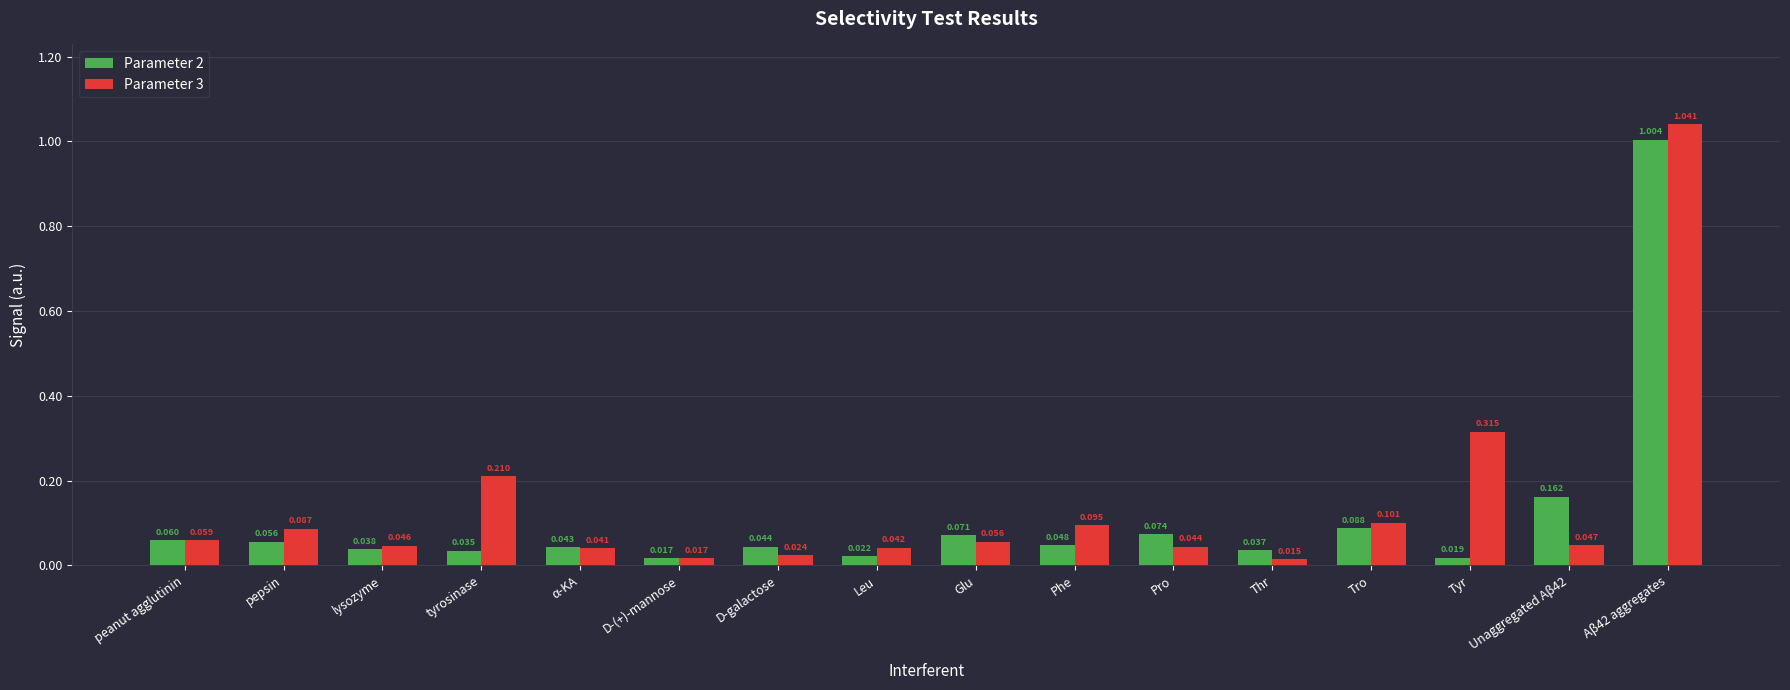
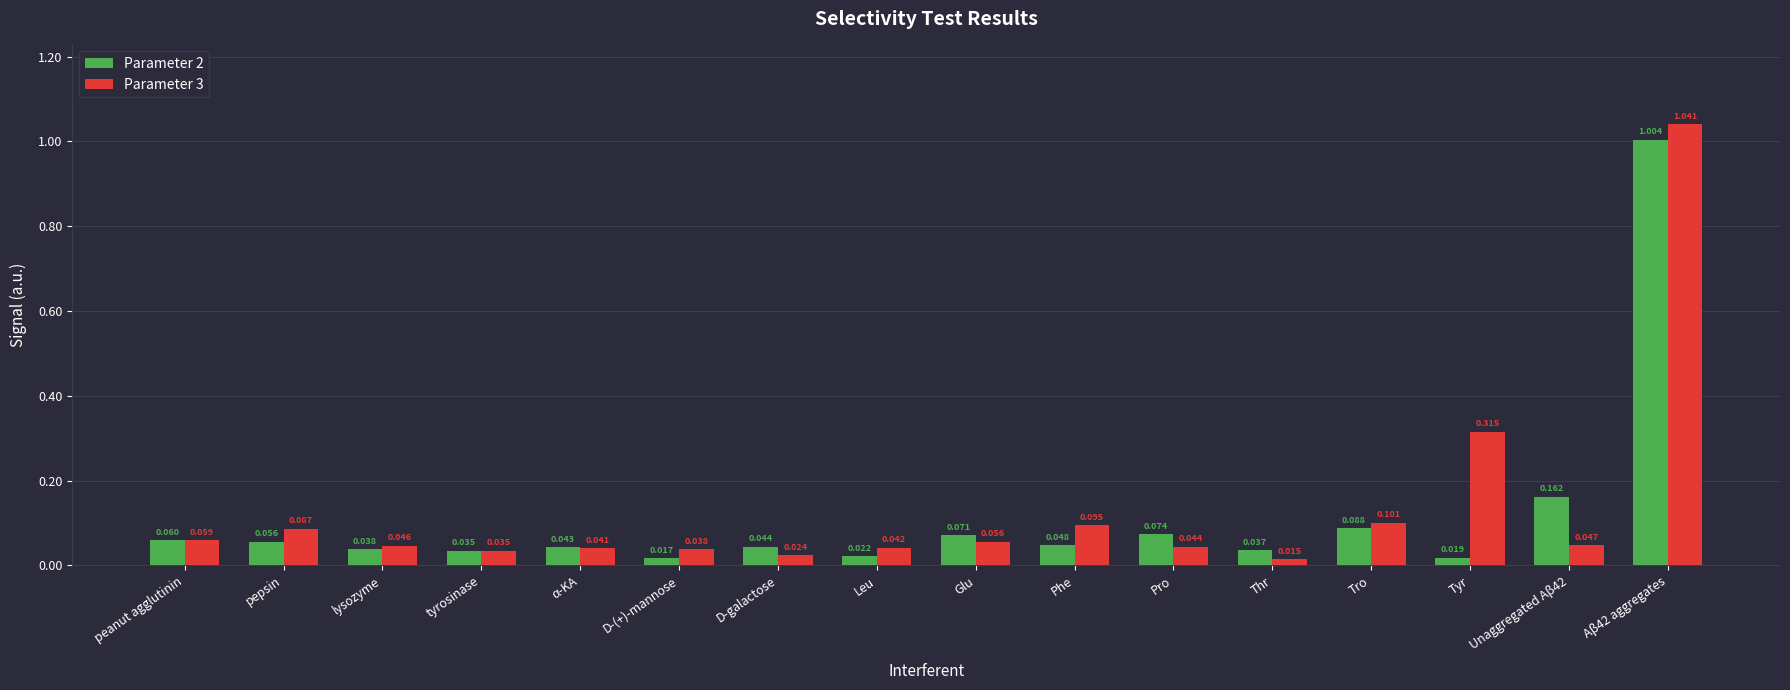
  {
    "Parameter 2": {
      "peanut agglutinin": 0.060,
      "pepsin": 0.056,
      "lysozyme": 0.038,
      "tyrosinase": 0.035,
      "α-KA": 0.043,
      "D-(+)-mannose": 0.017,
      "D-galactose": 0.044,
      "Leu": 0.022,
      "Glu": 0.071,
      "Phe": 0.048,
      "Pro": 0.074,
      "Thr": 0.037,
      "Tro": 0.088,
      "Tyr": 0.019,
      "Unaggregated Aβ42": 0.162,
      "Aβ42 aggregates": 1.004
    },
    "Parameter 3": {
      "peanut agglutinin": 0.059,
      "pepsin": 0.087,
      "lysozyme": 0.046,
-     "tyrosinase": 0.210,
+     "tyrosinase": 0.035,
      "α-KA": 0.041,
-     "D-(+)-mannose": 0.017,
+     "D-(+)-mannose": 0.038,
      "D-galactose": 0.024,
      "Leu": 0.042,
      "Glu": 0.056,
      "Phe": 0.095,
      "Pro": 0.044,
      "Thr": 0.015,
      "Tro": 0.101,
      "Tyr": 0.315,
      "Unaggregated Aβ42": 0.047,
      "Aβ42 aggregates": 1.041
    }
  }
